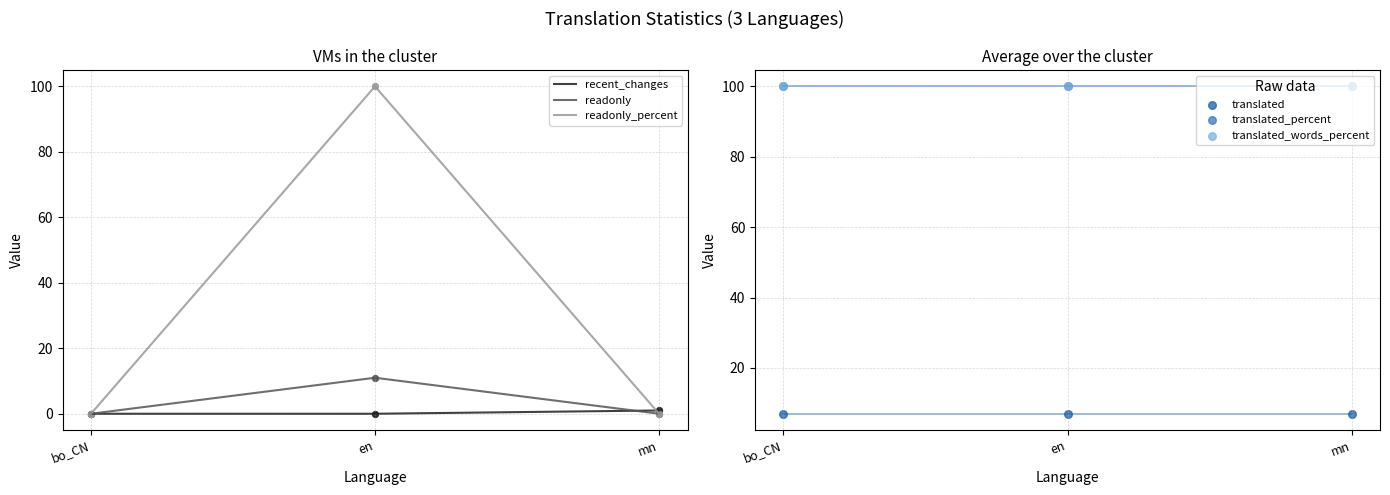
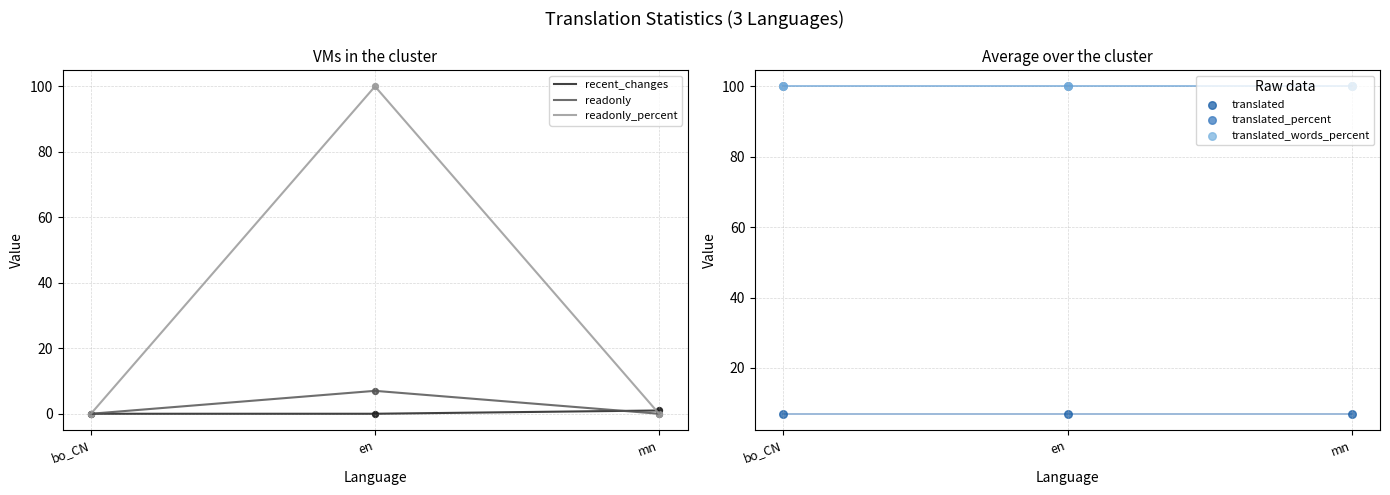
  {
    "VMs in the cluster": {
      "recent_changes": {
        "en": 0,
        "mn": 1
      },
      "readonly": {
-       "en": 11
+       "en": 7
      },
      "readonly_percent": {
        "en": 100
      }
    },
    "Average over the cluster": {
      "translated": {
        "bo_CN": 7,
        "en": 7,
        "mn": 7
      },
      "translated_words_percent": {
        "bo_CN": 100,
        "en": 100
      }
    }
  }
